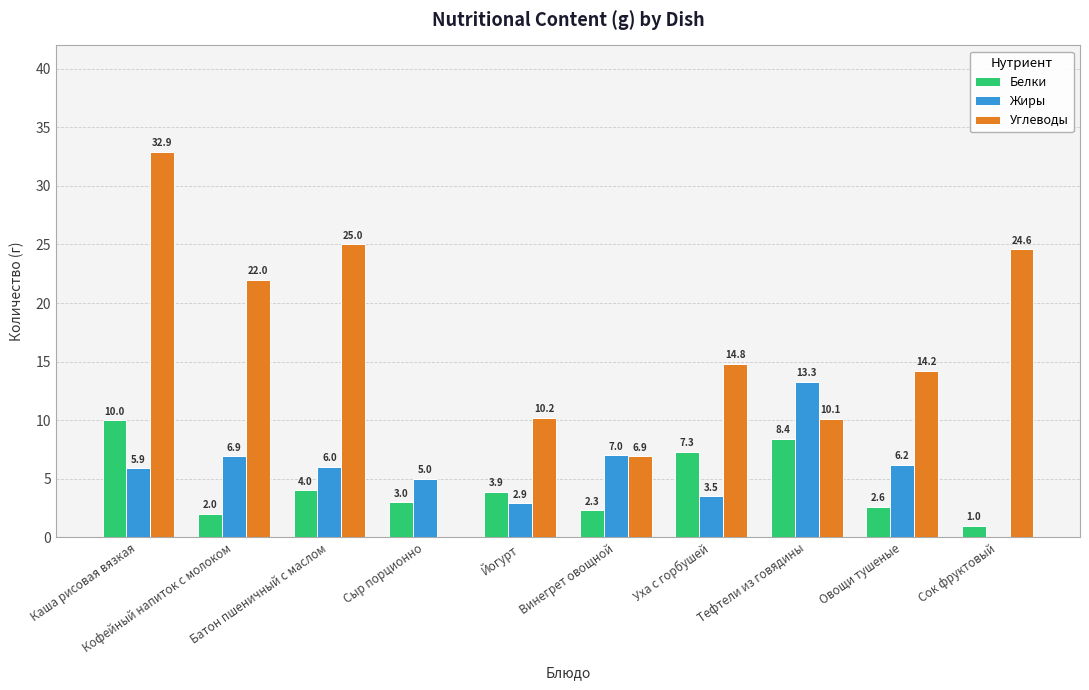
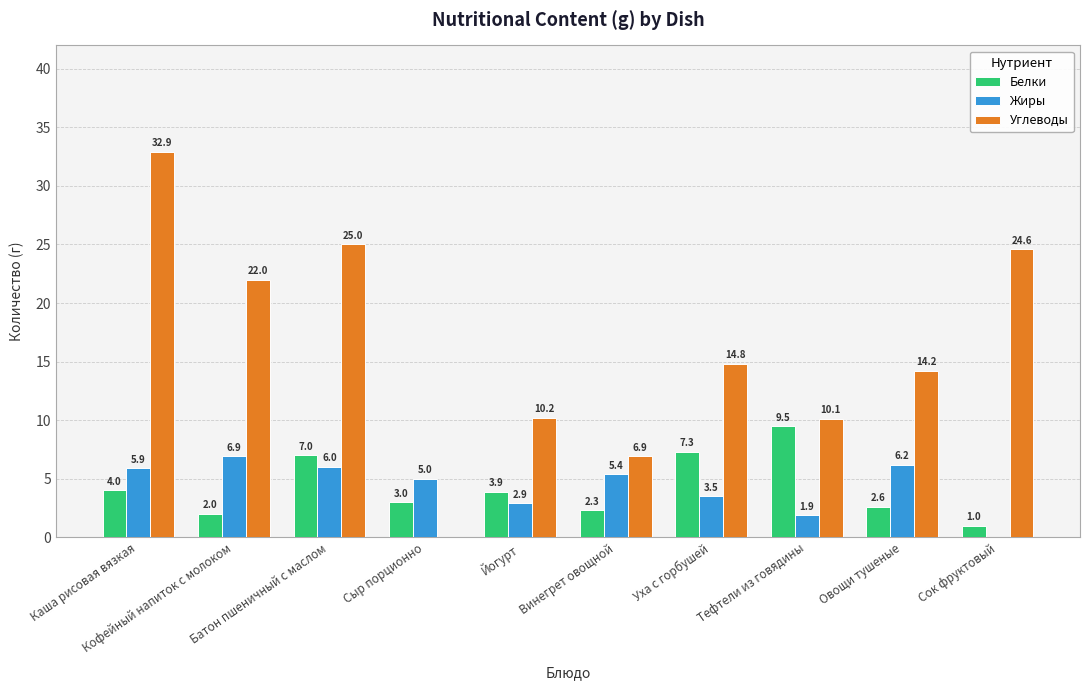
  {
    "Белки": {
-     "Каша рисовая вязкая": 10.0,
+     "Каша рисовая вязкая": 4.0,
      "Кофейный напиток с молоком": 2.0,
-     "Батон пшеничный с маслом": 4.0,
+     "Батон пшеничный с маслом": 7.0,
      "Сыр порционно": 3.0,
      "Йогурт": 3.9,
      "Винегрет овощной": 2.3,
      "Уха с горбушей": 7.3,
-     "Тефтели из говядины": 8.4,
+     "Тефтели из говядины": 9.5,
      "Овощи тушеные": 2.6,
      "Сок фруктовый": 1.0
    },
    "Жиры": {
      "Каша рисовая вязкая": 5.9,
      "Кофейный напиток с молоком": 6.9,
      "Батон пшеничный с маслом": 6.0,
      "Сыр порционно": 5.0,
      "Йогурт": 2.9,
-     "Винегрет овощной": 7.0,
+     "Винегрет овощной": 5.4,
      "Уха с горбушей": 3.5,
-     "Тефтели из говядины": 13.3,
+     "Тефтели из говядины": 1.9,
      "Овощи тушеные": 6.2
    },
    "Углеводы": {
      "Каша рисовая вязкая": 32.9,
      "Кофейный напиток с молоком": 22.0,
      "Батон пшеничный с маслом": 25.0,
      "Йогурт": 10.2,
      "Винегрет овощной": 6.9,
      "Уха с горбушей": 14.8,
      "Тефтели из говядины": 10.1,
      "Овощи тушеные": 14.2,
      "Сок фруктовый": 24.6
    }
  }
